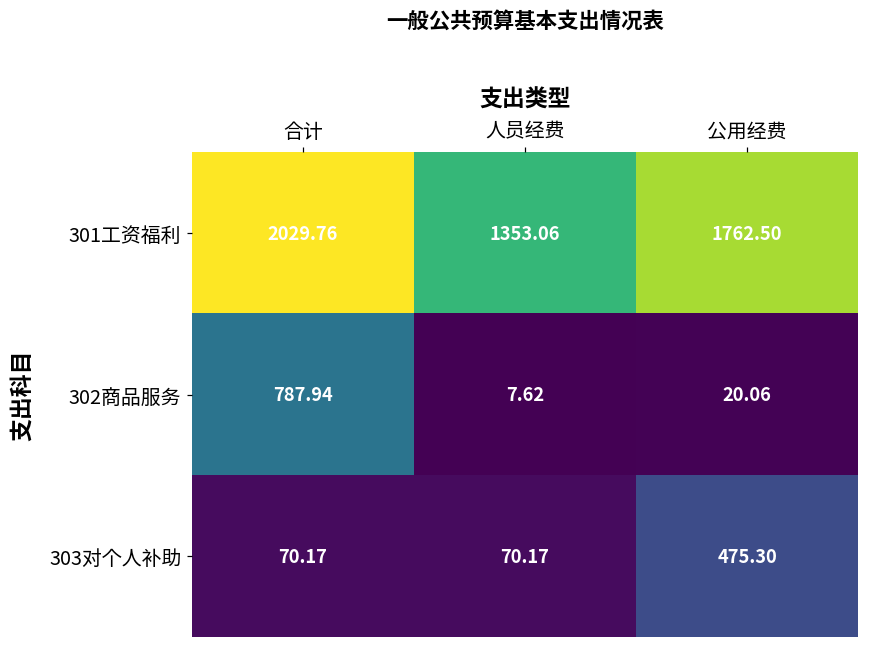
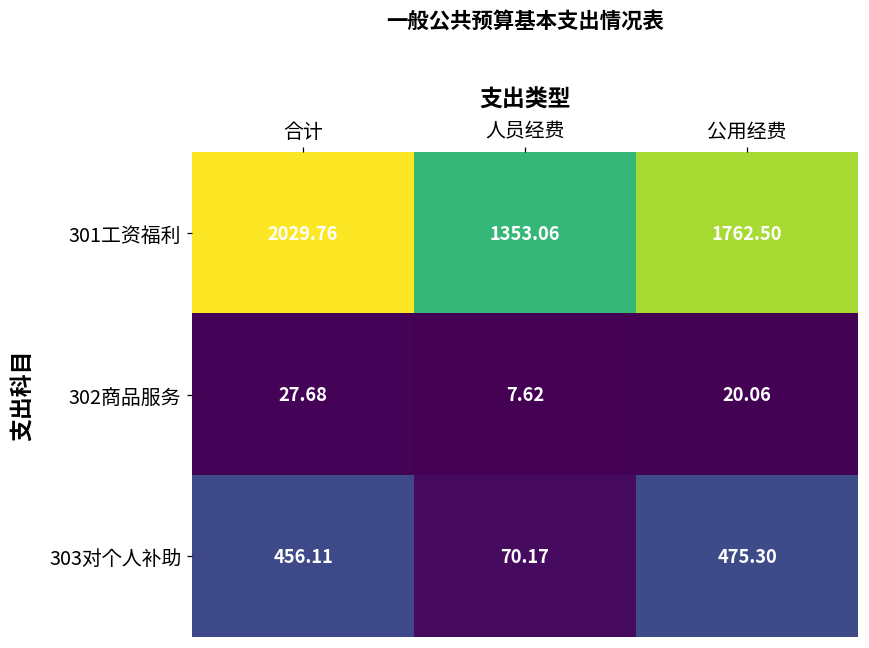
  {
    "301工资福利": {
      "合计": 2029.76,
      "人员经费": 1353.06,
      "公用经费": 1762.50
    },
    "302商品服务": {
-     "合计": 787.94,
+     "合计": 27.68,
      "人员经费": 7.62,
      "公用经费": 20.06
    },
    "303对个人补助": {
-     "合计": 70.17,
+     "合计": 456.11,
      "人员经费": 70.17,
      "公用经费": 475.30
    }
  }
